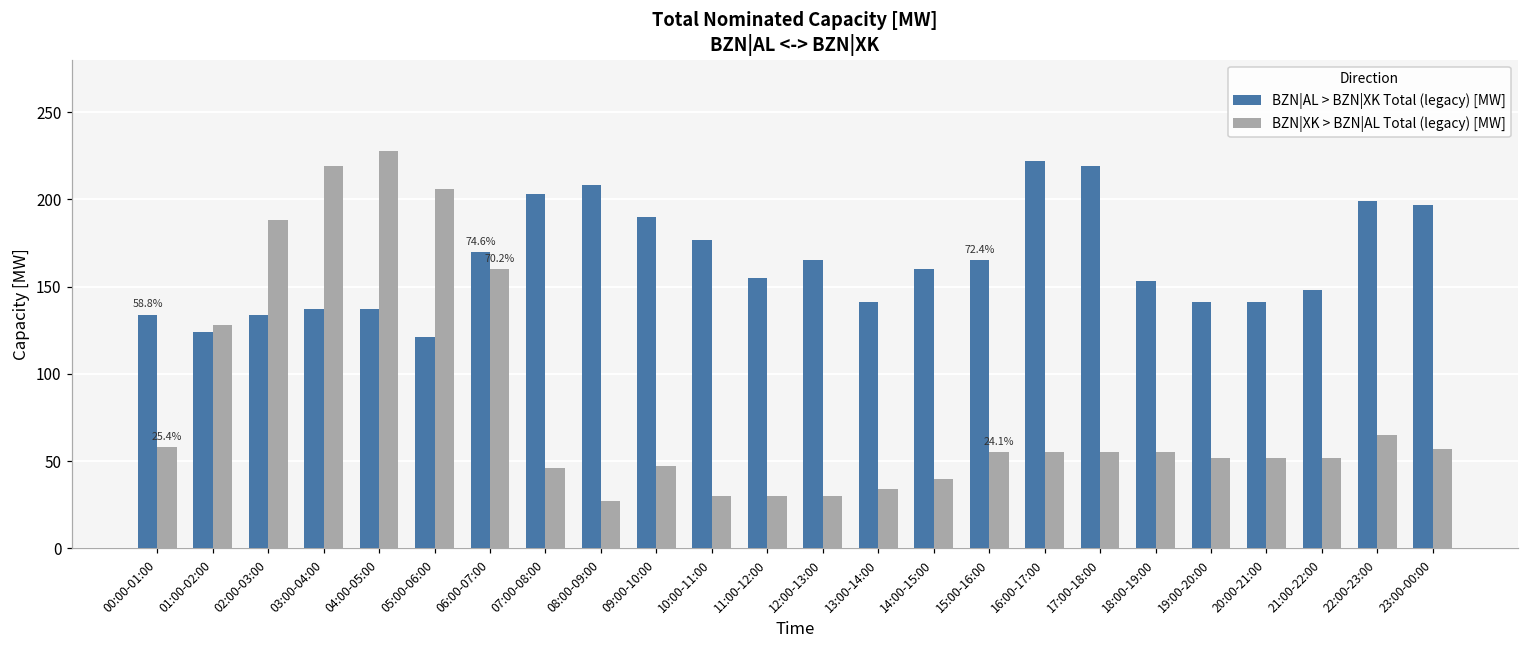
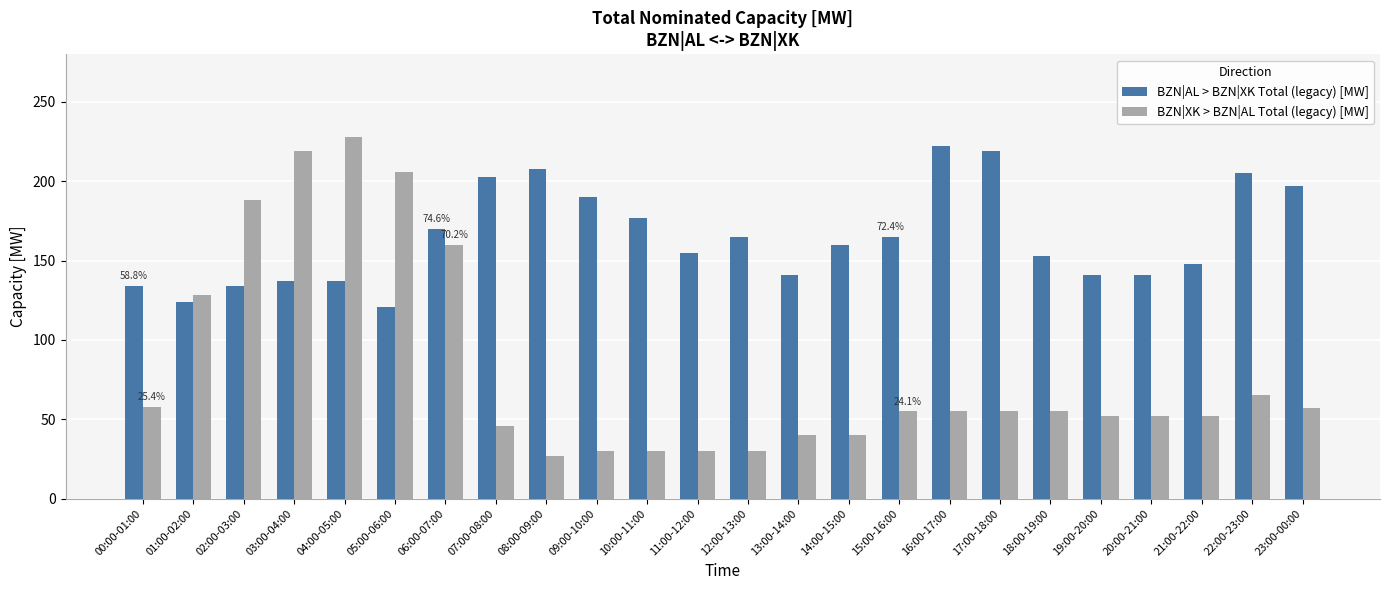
  {
    "BZN|AL > BZN|XK Total (legacy) [MW]": {
      "01:00-02:00": 124,
      "02:00-03:00": 134,
      "03:00-04:00": 137,
      "04:00-05:00": 137,
      "05:00-06:00": 121,
      "07:00-08:00": 203,
      "08:00-09:00": 208,
      "09:00-10:00": 190,
      "10:00-11:00": 177,
      "11:00-12:00": 155,
      "12:00-13:00": 165,
      "13:00-14:00": 141,
      "14:00-15:00": 160,
      "16:00-17:00": 222,
      "17:00-18:00": 219,
      "18:00-19:00": 153,
      "19:00-20:00": 141,
      "20:00-21:00": 141,
      "21:00-22:00": 148,
-     "22:00-23:00": 199,
+     "22:00-23:00": 205,
      "23:00-00:00": 197
    },
    "BZN|XK > BZN|AL Total (legacy) [MW]": {
      "01:00-02:00": 128,
      "02:00-03:00": 188,
      "03:00-04:00": 219,
      "04:00-05:00": 228,
      "05:00-06:00": 206,
      "06:00-07:00": 160,
      "07:00-08:00": 46,
      "08:00-09:00": 27,
-     "09:00-10:00": 47,
+     "09:00-10:00": 30,
      "10:00-11:00": 30,
      "11:00-12:00": 30,
      "12:00-13:00": 30,
-     "13:00-14:00": 34,
+     "13:00-14:00": 40,
      "14:00-15:00": 40,
      "16:00-17:00": 55,
      "17:00-18:00": 55,
      "18:00-19:00": 55,
      "19:00-20:00": 52,
      "20:00-21:00": 52,
      "21:00-22:00": 52,
      "22:00-23:00": 65,
      "23:00-00:00": 57
    }
  }
